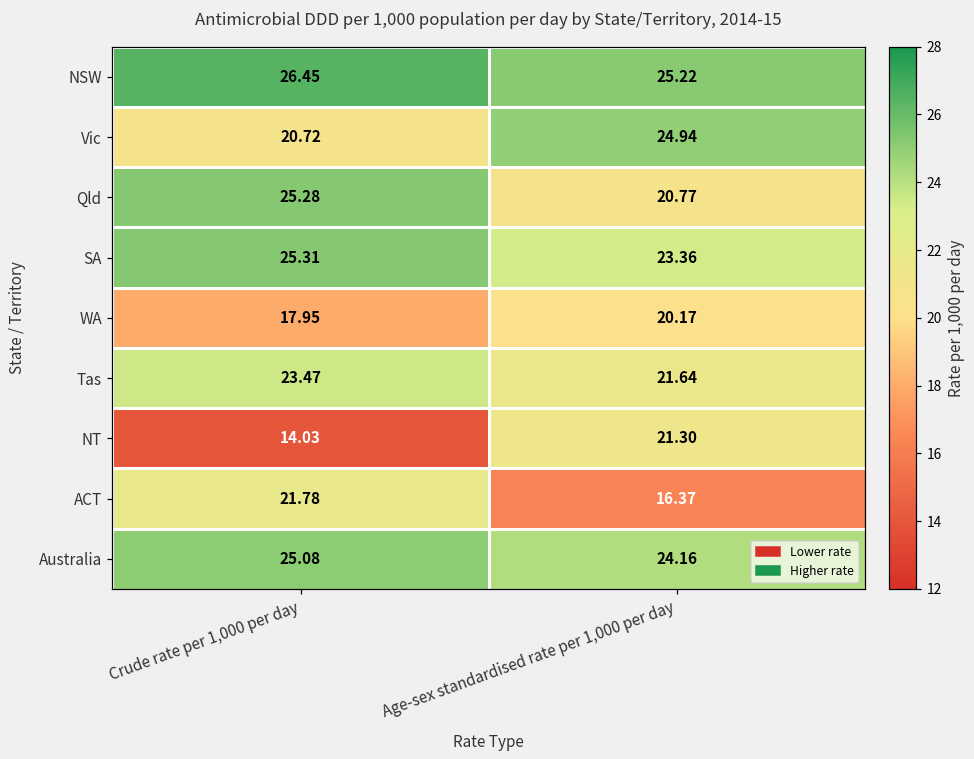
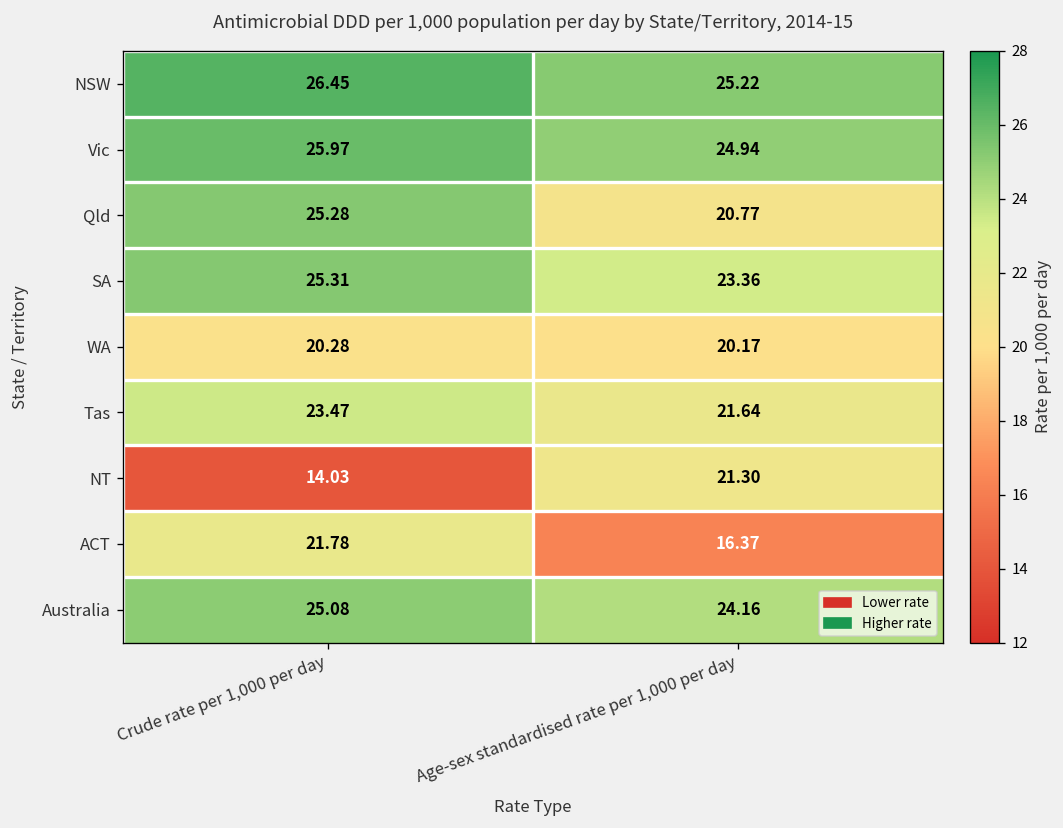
  {
    "NSW": {
      "Crude rate per 1,000 per day": 26.45,
      "Age-sex standardised rate per 1,000 per day": 25.22
    },
    "Vic": {
-     "Crude rate per 1,000 per day": 20.72,
+     "Crude rate per 1,000 per day": 25.97,
      "Age-sex standardised rate per 1,000 per day": 24.94
    },
    "Qld": {
      "Crude rate per 1,000 per day": 25.28,
      "Age-sex standardised rate per 1,000 per day": 20.77
    },
    "SA": {
      "Crude rate per 1,000 per day": 25.31,
      "Age-sex standardised rate per 1,000 per day": 23.36
    },
    "WA": {
-     "Crude rate per 1,000 per day": 17.95,
+     "Crude rate per 1,000 per day": 20.28,
      "Age-sex standardised rate per 1,000 per day": 20.17
    },
    "Tas": {
      "Crude rate per 1,000 per day": 23.47,
      "Age-sex standardised rate per 1,000 per day": 21.64
    },
    "NT": {
      "Crude rate per 1,000 per day": 14.03,
      "Age-sex standardised rate per 1,000 per day": 21.30
    },
    "ACT": {
      "Crude rate per 1,000 per day": 21.78,
      "Age-sex standardised rate per 1,000 per day": 16.37
    },
    "Australia": {
      "Crude rate per 1,000 per day": 25.08,
      "Age-sex standardised rate per 1,000 per day": 24.16
    }
  }
